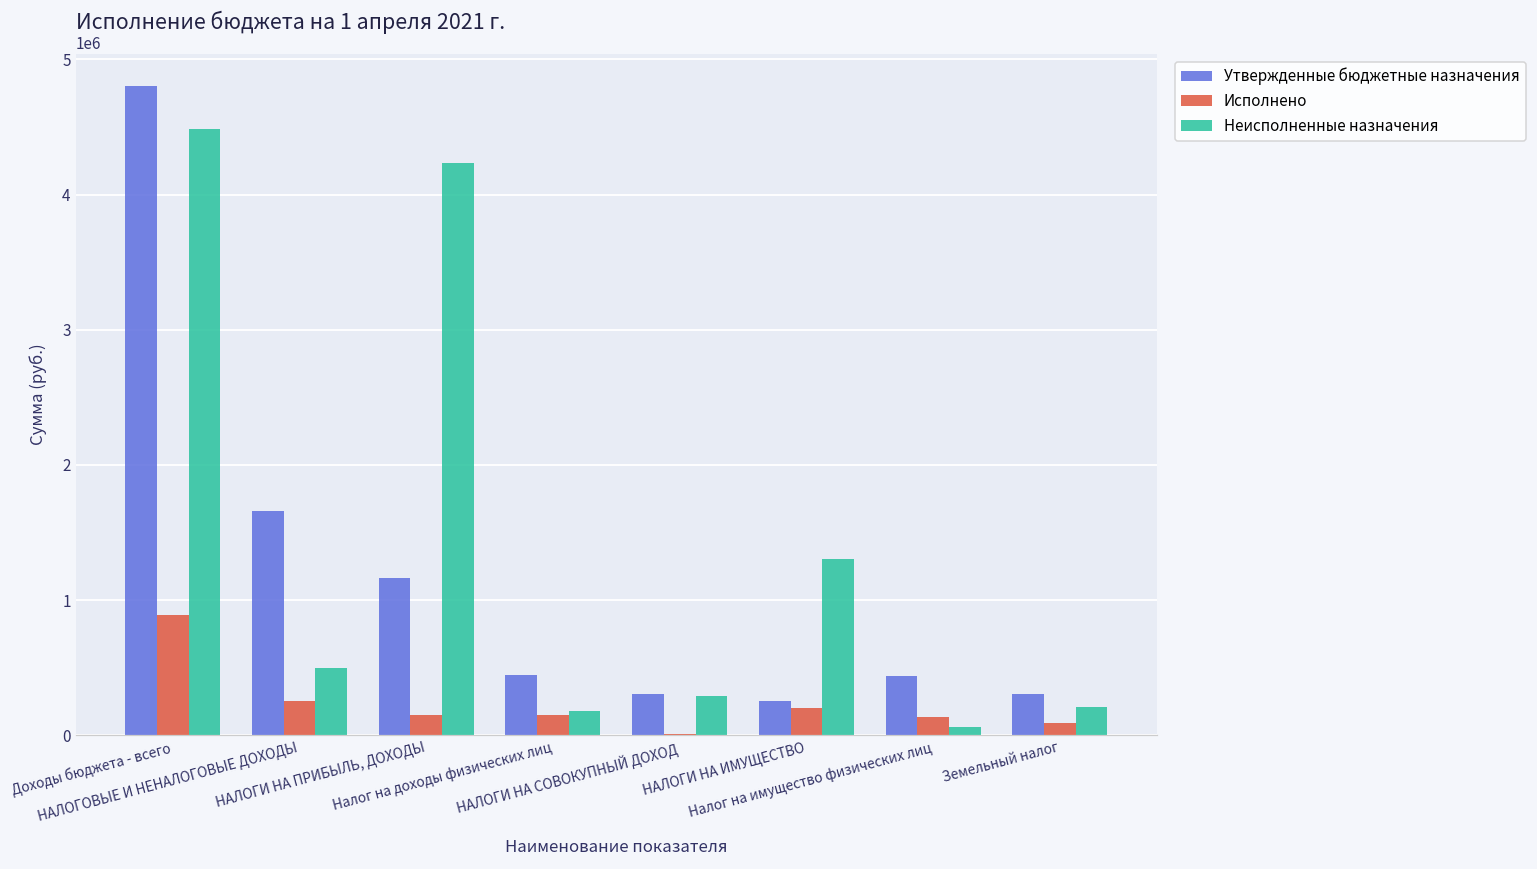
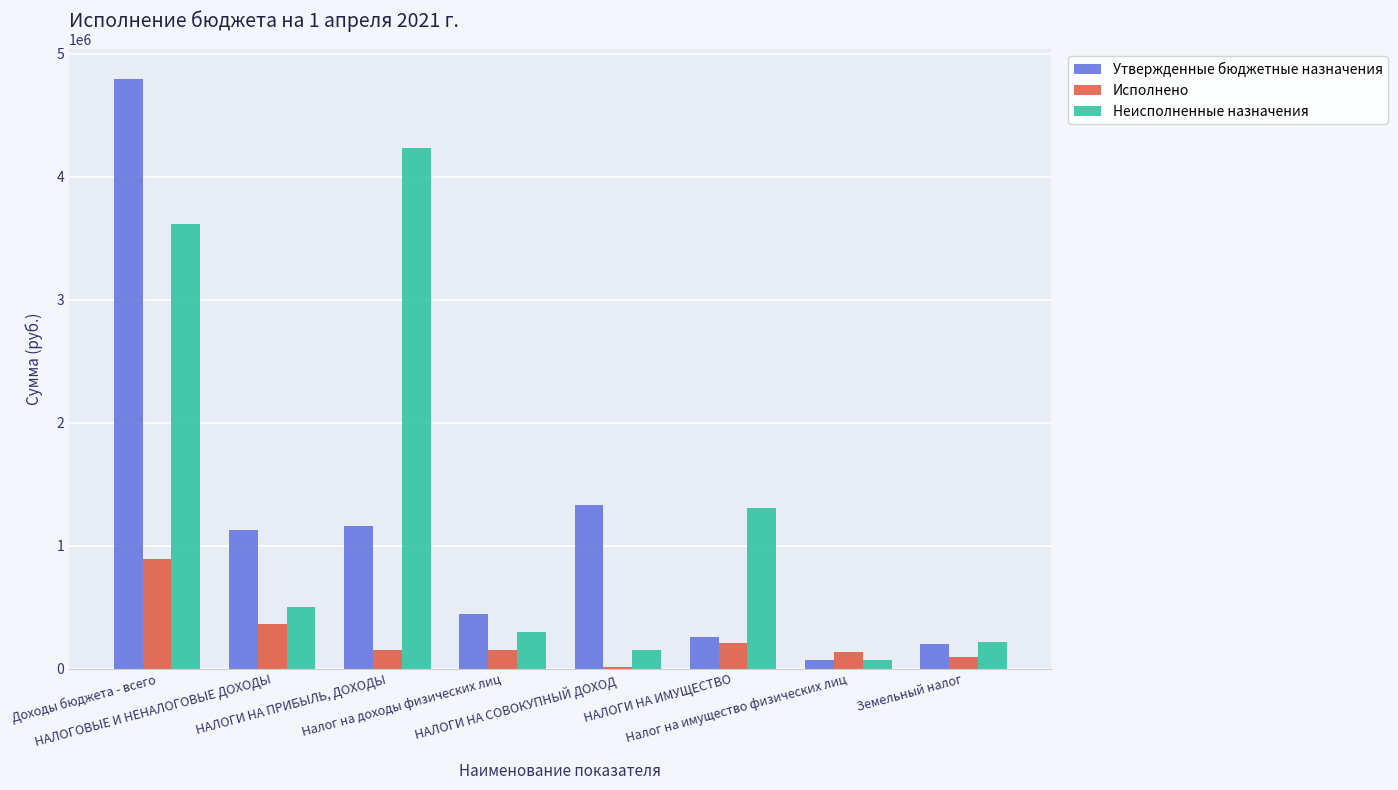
  {
    "Утвержденные бюджетные назначения": {
      "Доходы бюджета - всего": 4800000,
-     "НАЛОГОВЫЕ И НЕНАЛОГОВЫЕ ДОХОДЫ": 1660000,
+     "НАЛОГОВЫЕ И НЕНАЛОГОВЫЕ ДОХОДЫ": 1130000,
      "НАЛОГИ НА ПРИБЫЛЬ, ДОХОДЫ": 1160000,
      "Налог на доходы физических лиц": 450000,
-     "НАЛОГИ НА СОВОКУПНЫЙ ДОХОД": 310000,
+     "НАЛОГИ НА СОВОКУПНЫЙ ДОХОД": 1330000,
      "НАЛОГИ НА ИМУЩЕСТВО": 260000,
-     "Налог на имущество физических лиц": 440000,
-     "Земельный налог": 310000
+     "Налог на имущество физических лиц": 70000,
+     "Земельный налог": 200000
    },
    "Исполнено": {
      "Доходы бюджета - всего": 890000,
-     "НАЛОГОВЫЕ И НЕНАЛОГОВЫЕ ДОХОДЫ": 250000,
+     "НАЛОГОВЫЕ И НЕНАЛОГОВЫЕ ДОХОДЫ": 360000,
      "НАЛОГИ НА ПРИБЫЛЬ, ДОХОДЫ": 150000,
      "Налог на доходы физических лиц": 150000,
      "НАЛОГИ НА ИМУЩЕСТВО": 200000,
      "Налог на имущество физических лиц": 140000,
      "Земельный налог": 90000
    },
    "Неисполненные назначения": {
-     "Доходы бюджета - всего": 4480000,
+     "Доходы бюджета - всего": 3620000,
      "НАЛОГОВЫЕ И НЕНАЛОГОВЫЕ ДОХОДЫ": 500000,
      "НАЛОГИ НА ПРИБЫЛЬ, ДОХОДЫ": 4240000,
-     "Налог на доходы физических лиц": 180000,
-     "НАЛОГИ НА СОВОКУПНЫЙ ДОХОД": 300000,
+     "Налог на доходы физических лиц": 300000,
+     "НАЛОГИ НА СОВОКУПНЫЙ ДОХОД": 150000,
      "НАЛОГИ НА ИМУЩЕСТВО": 1300000,
      "Налог на имущество физических лиц": 70000,
      "Земельный налог": 210000
    }
  }
